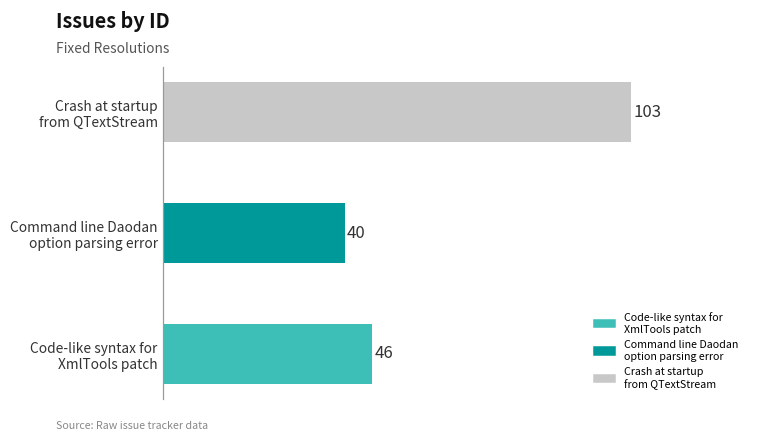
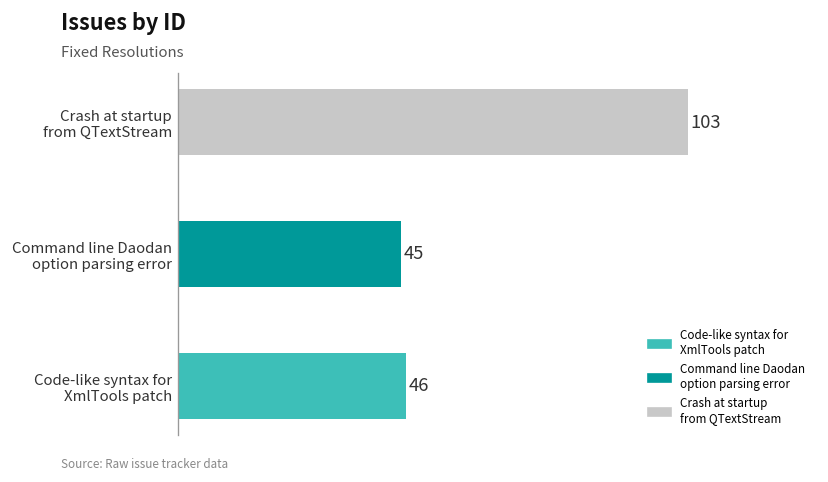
  {
    "Crash at startup from QTextStream": 103,
-   "Command line Daodan option parsing error": 40,
+   "Command line Daodan option parsing error": 45,
    "Code-like syntax for XmlTools patch": 46
  }
